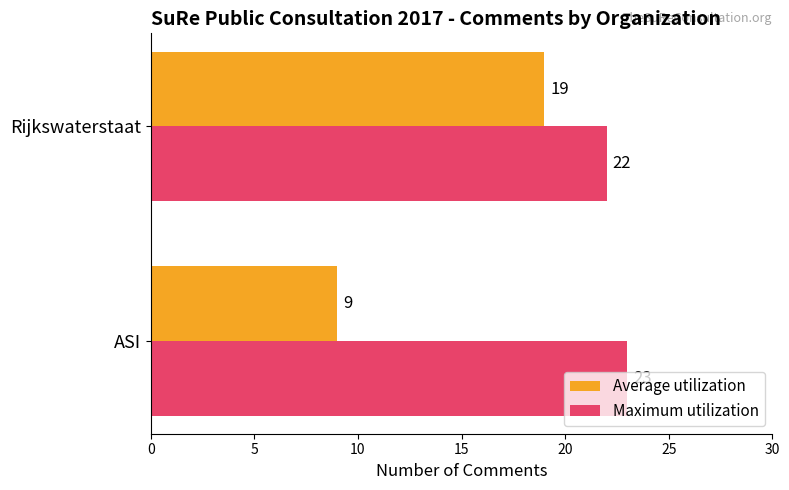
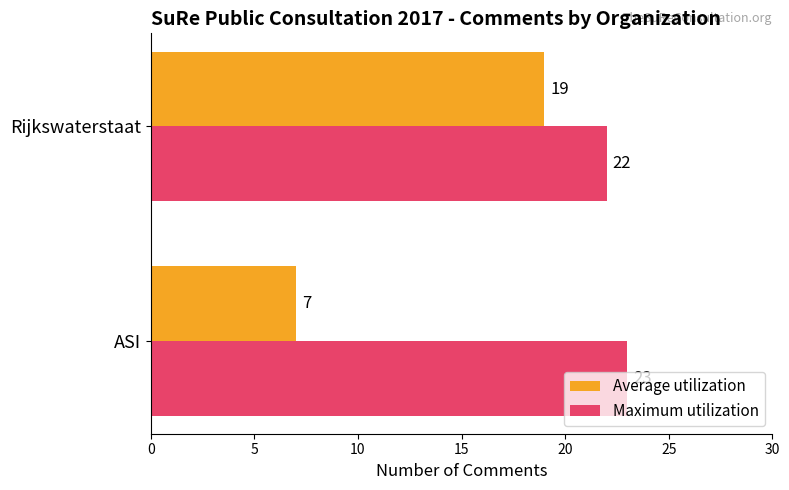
  {
    "Average utilization": {
      "Rijkswaterstaat": 19,
-     "ASI": 9
+     "ASI": 7
    },
    "Maximum utilization": {
      "Rijkswaterstaat": 22
    }
  }
